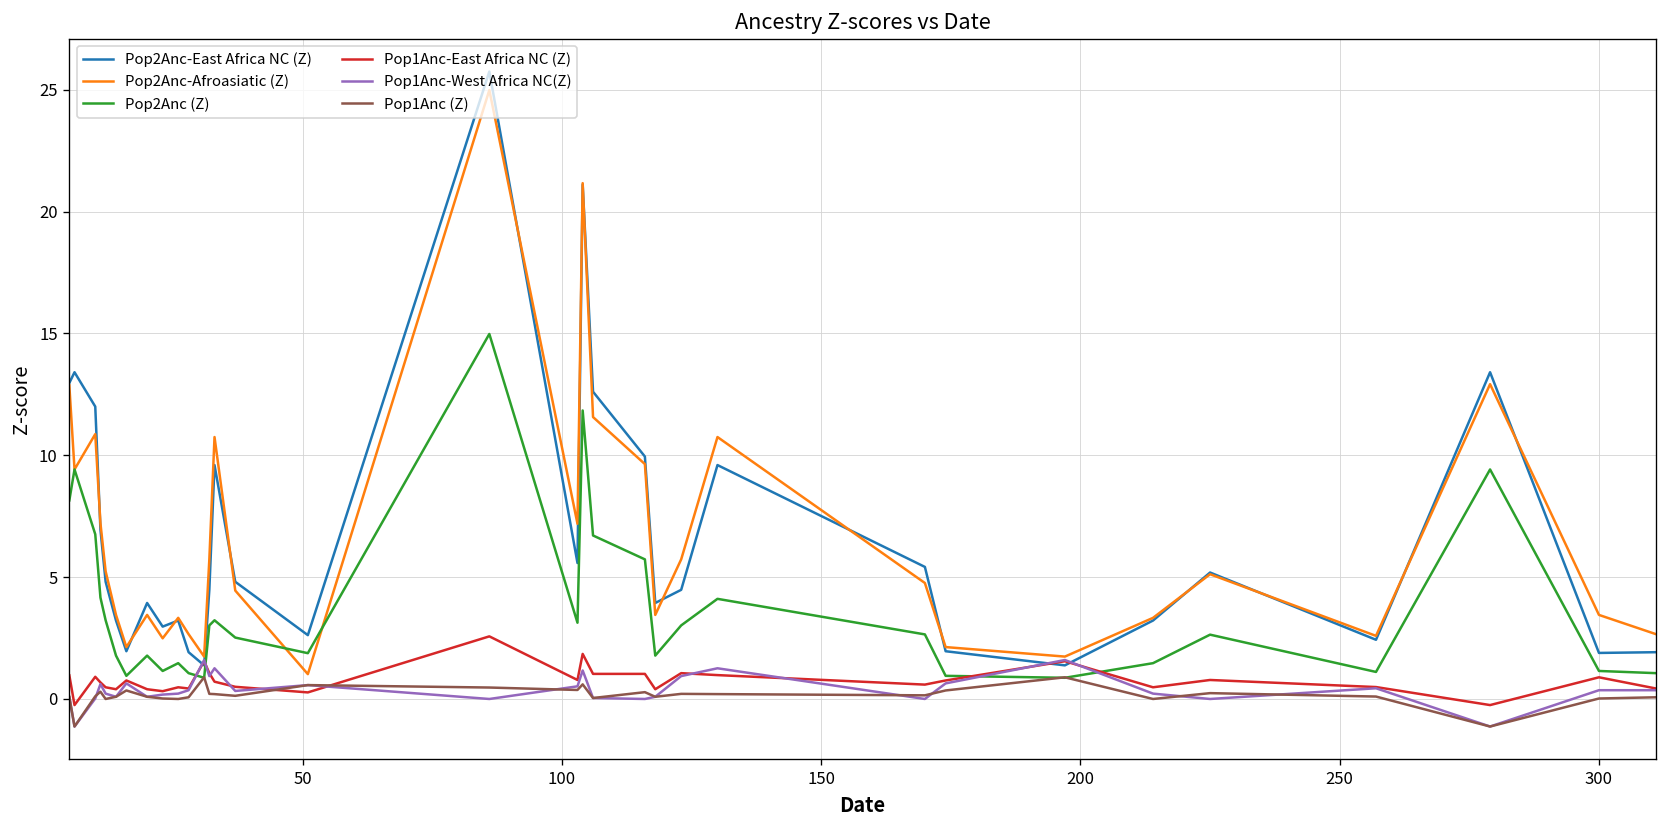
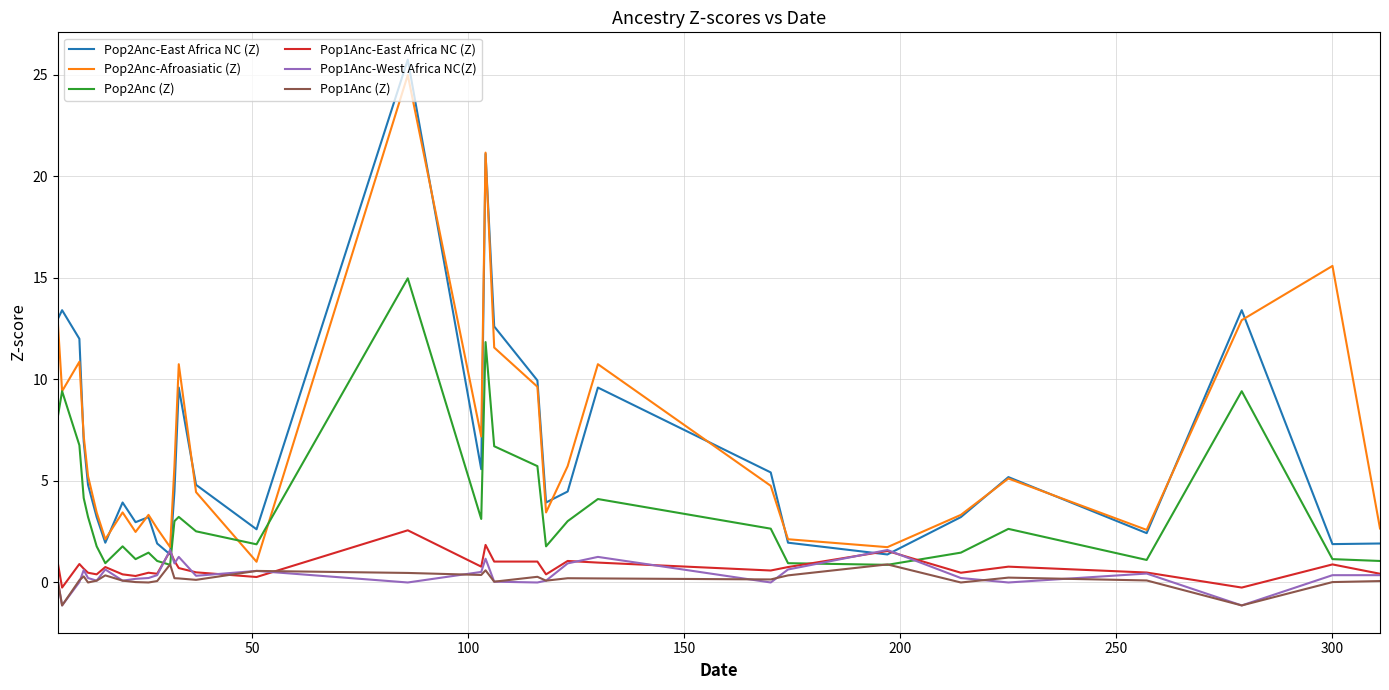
  {
    "Pop2Anc-East Africa NC (Z)": {
      "300": 1.9
    },
    "Pop2Anc-Afroasiatic (Z)": {
-     "300": 3.5
+     "300": 15.6
    },
    "Pop2Anc (Z)": {
      "300": 1.2
    },
    "Pop1Anc-East Africa NC (Z)": {
      "300": 0.9
    },
    "Pop1Anc-West Africa NC(Z)": {
      "300": 0.4
    },
    "Pop1Anc (Z)": {
      "300": 0.0
    }
  }
